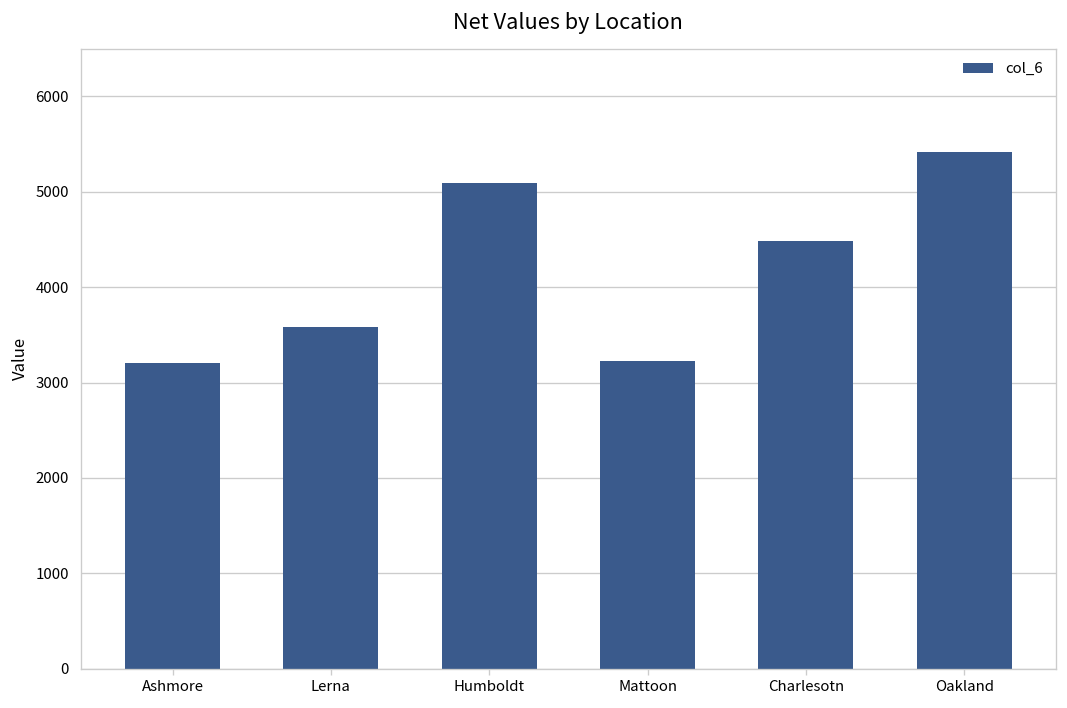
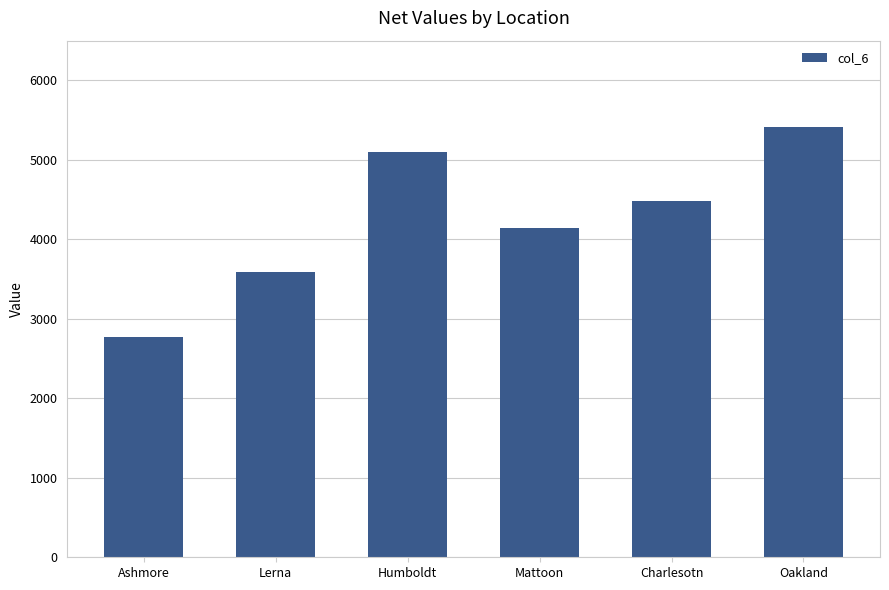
  {
-   "Ashmore": 3200,
+   "Ashmore": 2800,
    "Lerna": 3600,
    "Humboldt": 5100,
-   "Mattoon": 3200,
+   "Mattoon": 4100,
    "Charlesotn": 4500,
    "Oakland": 5400
  }
